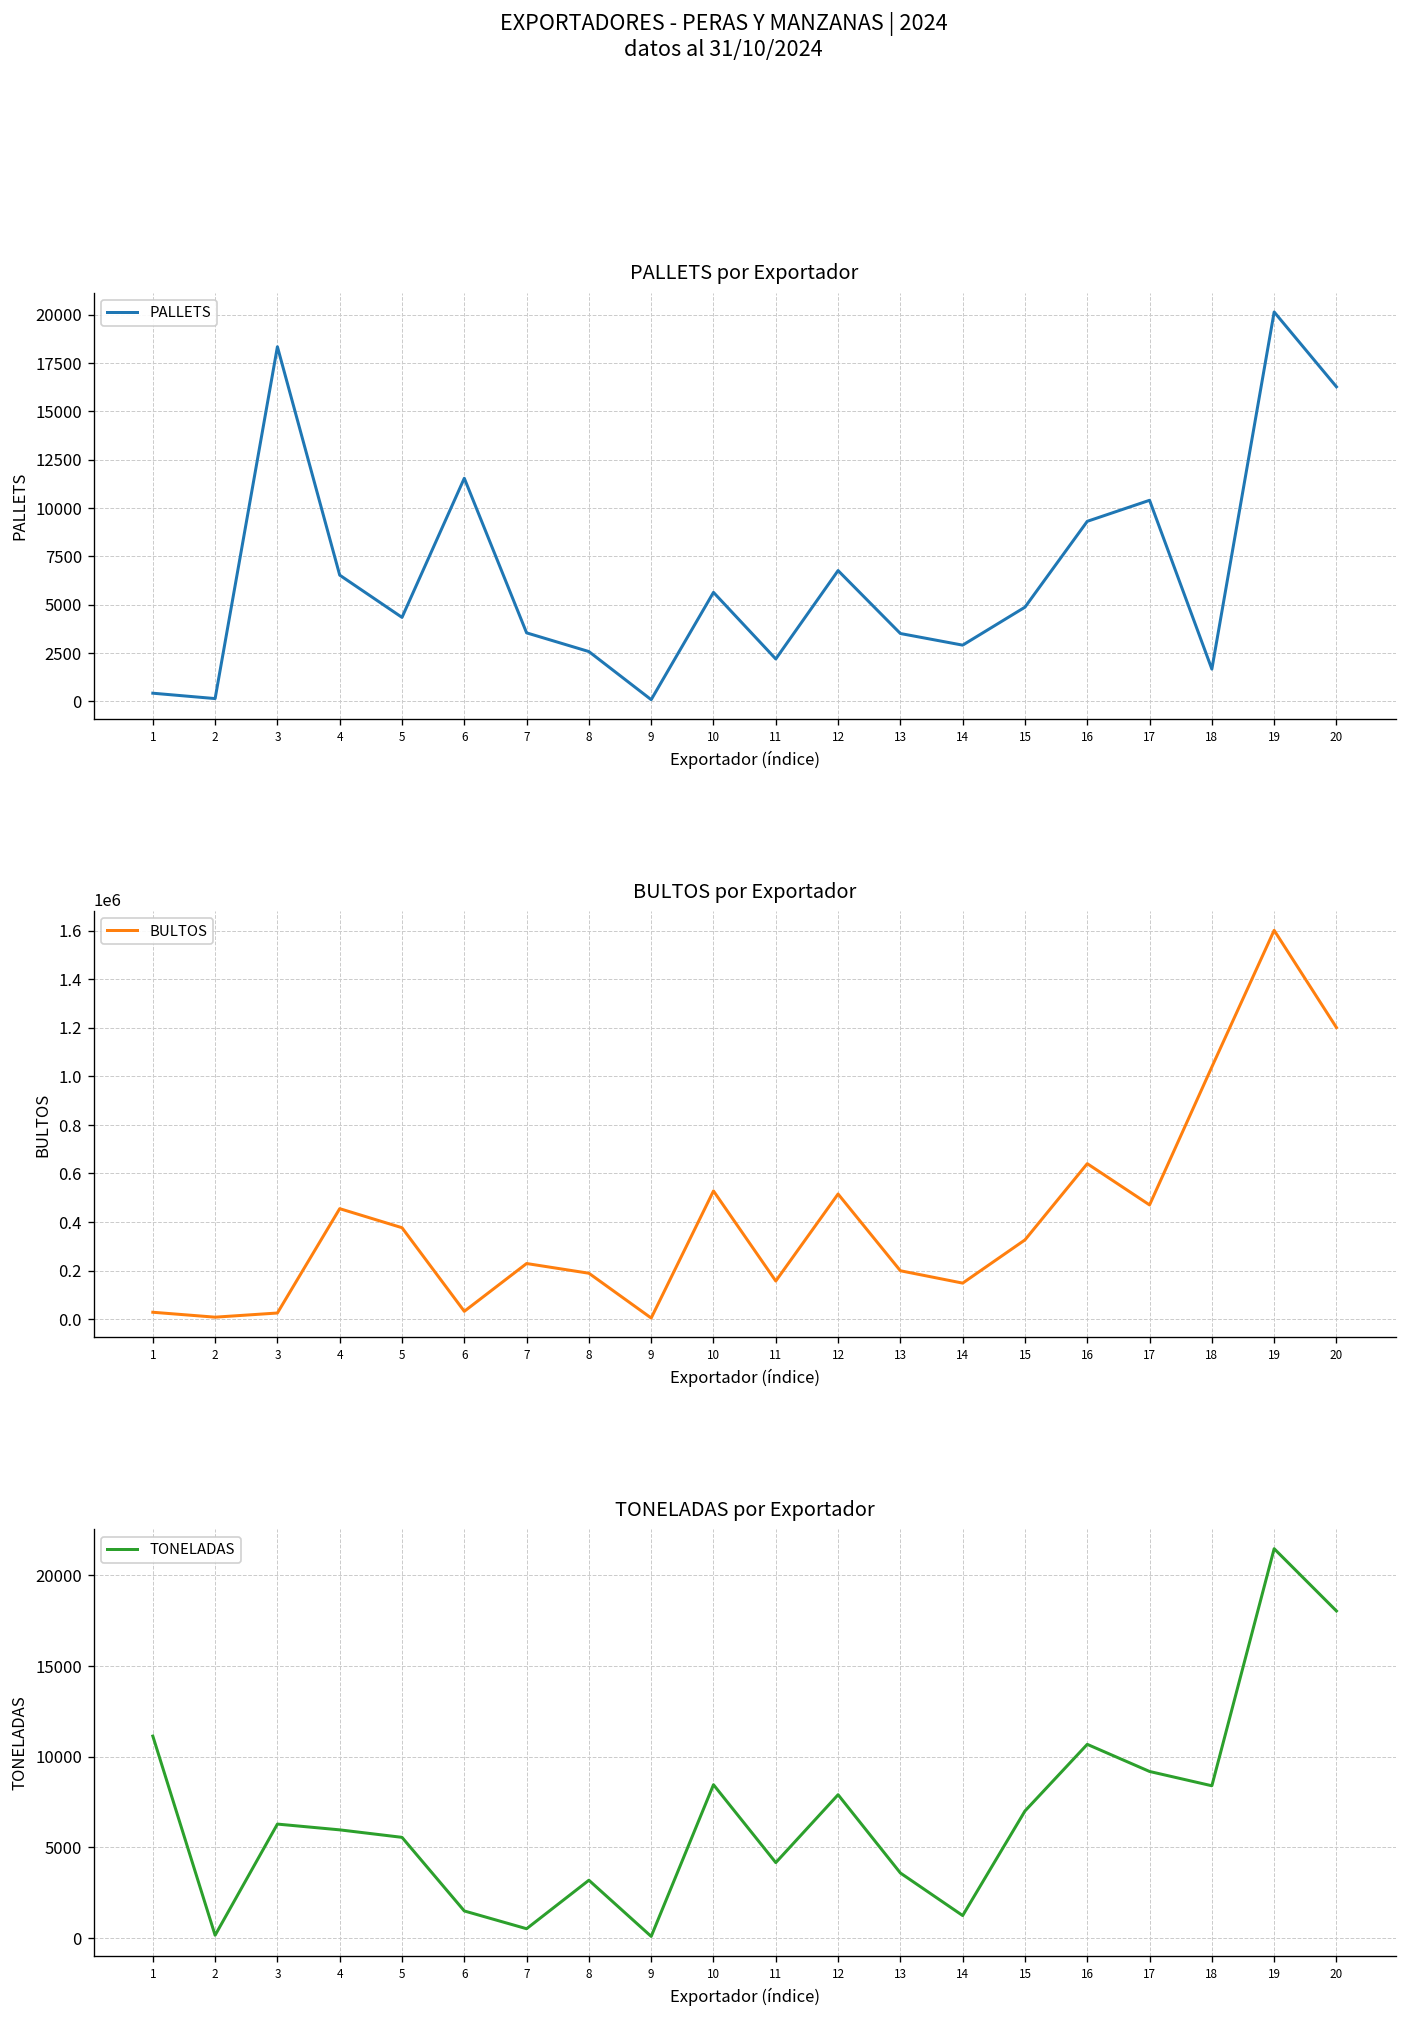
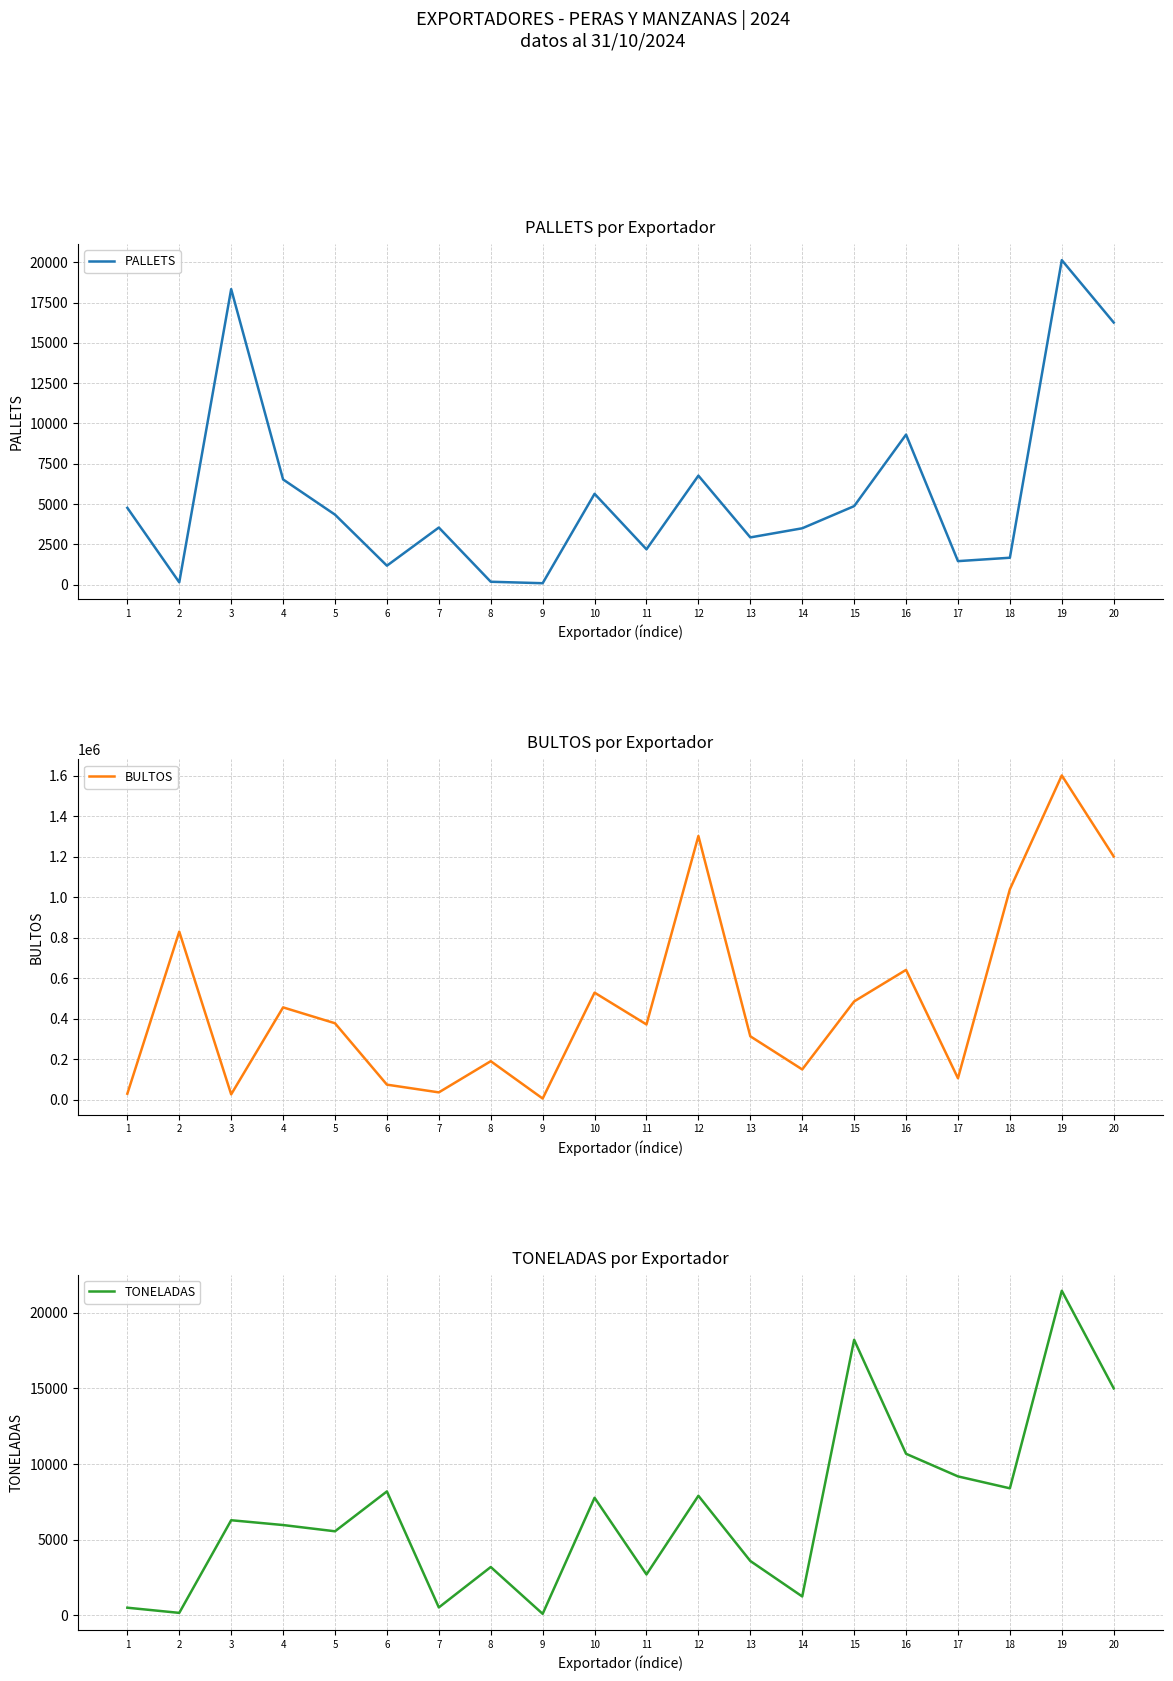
  {
    "PALLETS por Exportador": {
-     "1": 400,
+     "1": 4800,
      "2": 100,
      "3": 18300,
      "4": 6500,
      "5": 4300,
-     "6": 11500,
+     "6": 1200,
      "7": 3500,
-     "8": 2600,
+     "8": 200,
      "9": 100,
      "10": 5600,
      "11": 2200,
      "12": 6800,
-     "13": 3500,
-     "14": 2900,
+     "13": 2900,
+     "14": 3500,
      "15": 4900,
      "16": 9300,
-     "17": 10400,
+     "17": 1500,
      "18": 1700,
      "19": 20100,
      "20": 16300
    },
    "BULTOS por Exportador": {
      "1": 30000,
-     "2": 10000,
+     "2": 830000,
      "3": 30000,
      "4": 460000,
      "5": 380000,
-     "6": 30000,
-     "7": 230000,
+     "6": 70000,
+     "7": 40000,
      "8": 190000,
      "9": 0,
      "10": 530000,
-     "11": 160000,
-     "12": 520000,
-     "13": 200000,
+     "11": 370000,
+     "12": 1300000,
+     "13": 310000,
      "14": 150000,
-     "15": 330000,
+     "15": 480000,
      "16": 640000,
-     "17": 470000,
+     "17": 110000,
      "18": 1040000,
      "19": 1600000,
      "20": 1200000
    },
    "TONELADAS por Exportador": {
-     "1": 11100,
+     "1": 500,
      "2": 200,
      "3": 6300,
      "4": 6000,
      "5": 5600,
-     "6": 1500,
+     "6": 8200,
      "7": 500,
      "8": 3200,
      "9": 100,
-     "10": 8500,
-     "11": 4200,
+     "10": 7800,
+     "11": 2700,
      "12": 7900,
      "13": 3600,
      "14": 1200,
-     "15": 7000,
+     "15": 18200,
      "16": 10700,
      "17": 9200,
      "18": 8400,
      "19": 21500,
-     "20": 18000
+     "20": 15000
    }
  }
